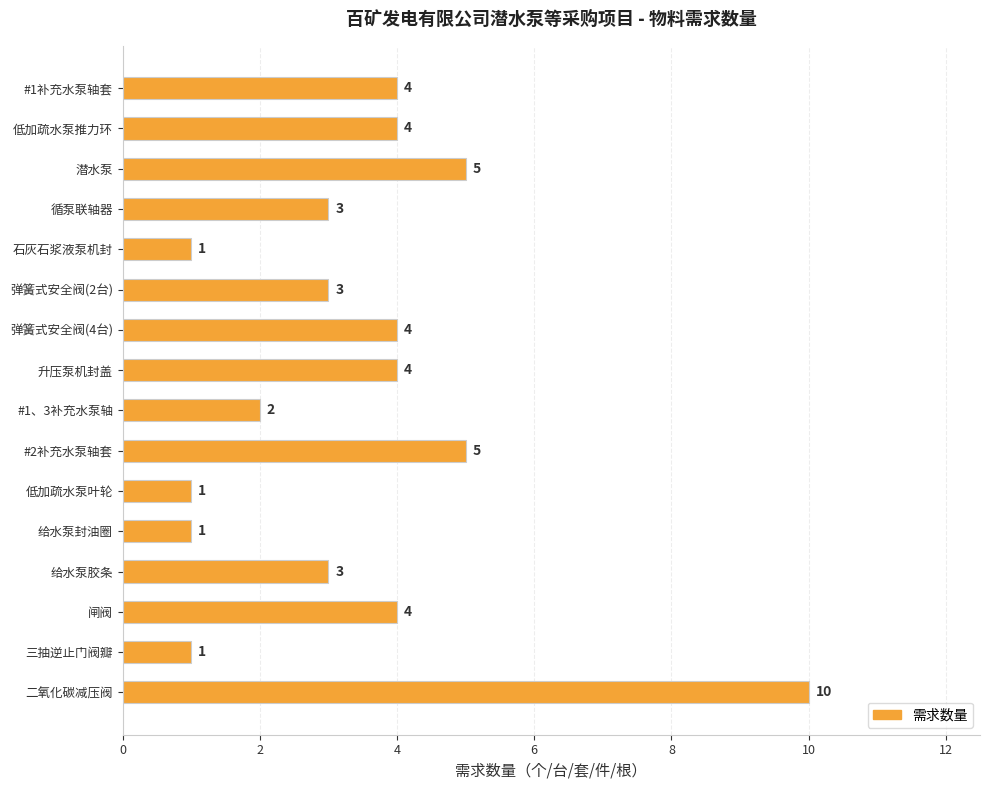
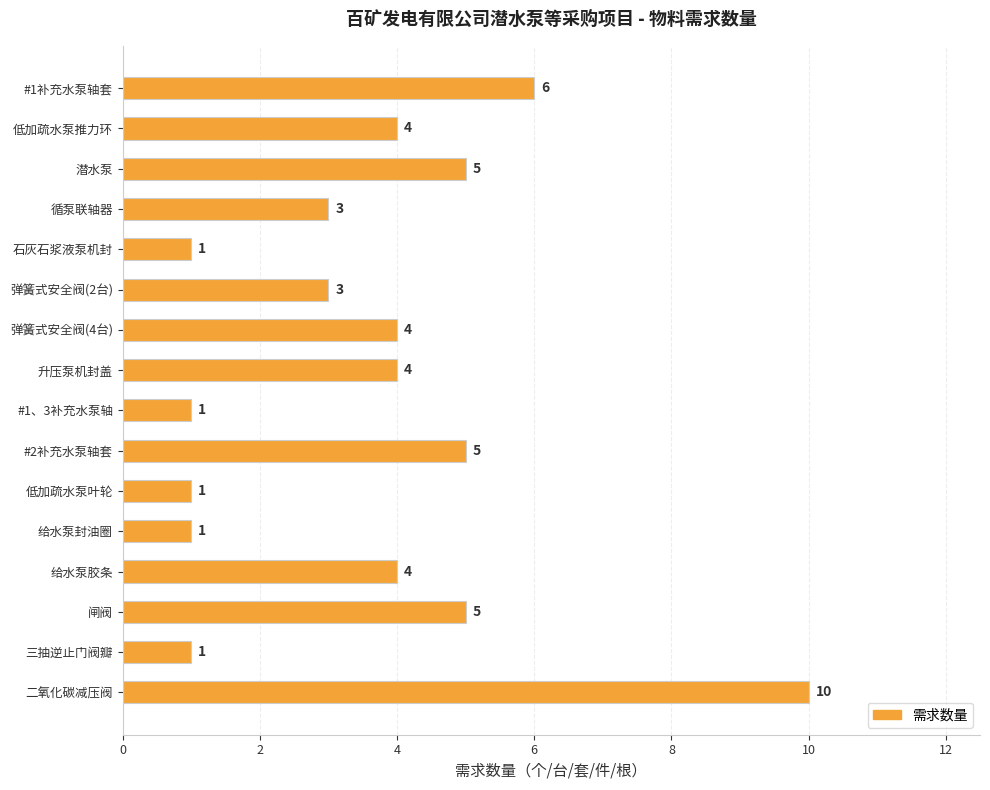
  {
-   "#1补充水泵轴套": 4,
+   "#1补充水泵轴套": 6,
    "低加疏水泵推力环": 4,
    "潜水泵": 5,
    "循泵联轴器": 3,
    "石灰石浆液泵机封": 1,
    "弹簧式安全阀(2台)": 3,
    "弹簧式安全阀(4台)": 4,
    "升压泵机封盖": 4,
-   "#1、3补充水泵轴": 2,
+   "#1、3补充水泵轴": 1,
    "#2补充水泵轴套": 5,
    "低加疏水泵叶轮": 1,
    "给水泵封油圈": 1,
-   "给水泵胶条": 3,
-   "闸阀": 4,
+   "给水泵胶条": 4,
+   "闸阀": 5,
    "三抽逆止门阀瓣": 1,
    "二氧化碳减压阀": 10
  }
